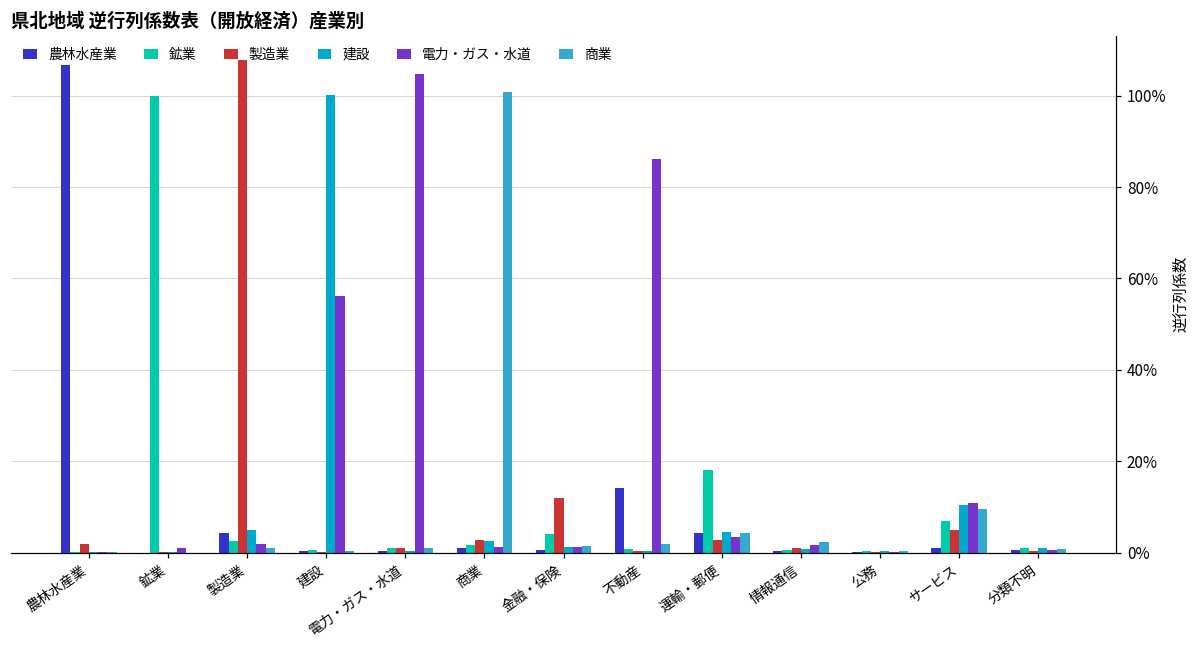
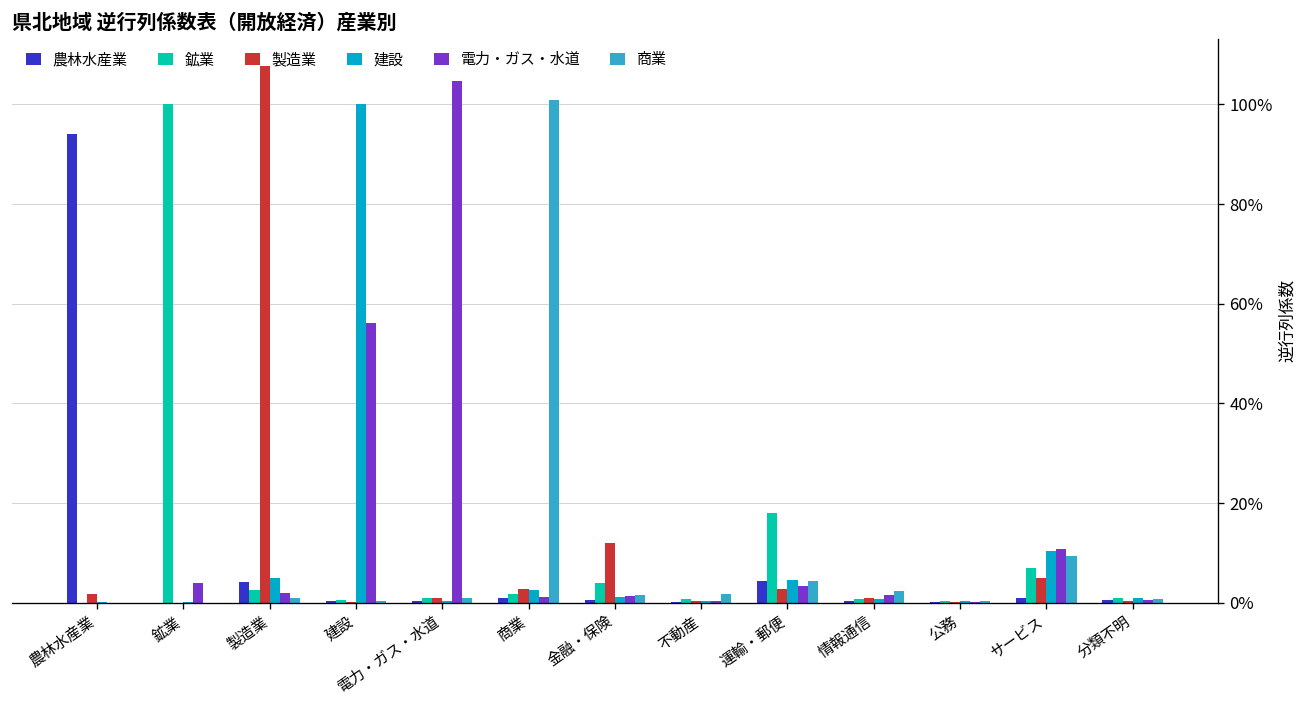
  {
    "農林水産業": {
-     "農林水産業": "107%",
+     "農林水産業": "94%",
      "製造業": "4%",
      "商業": "1%",
      "金融・保険": "1%",
-     "不動産": "14%",
+     "不動産": "0%",
      "運輸・郵便": "4%",
      "サービス": "1%"
    },
    "製造業": {
      "農林水産業": "2%",
      "製造業": "108%",
      "電力・ガス・水道": "1%",
      "商業": "3%",
      "金融・保険": "12%",
      "運輸・郵便": "3%",
      "情報通信": "1%",
      "サービス": "5%"
    },
    "電力・ガス・水道": {
-     "鉱業": "1%",
+     "鉱業": "4%",
      "製造業": "2%",
      "建設": "56%",
      "電力・ガス・水道": "105%",
      "商業": "1%",
      "金融・保険": "1%",
-     "不動産": "86%",
+     "不動産": "0%",
      "運輸・郵便": "3%",
      "情報通信": "2%",
      "サービス": "11%",
      "分類不明": "1%"
    }
  }
